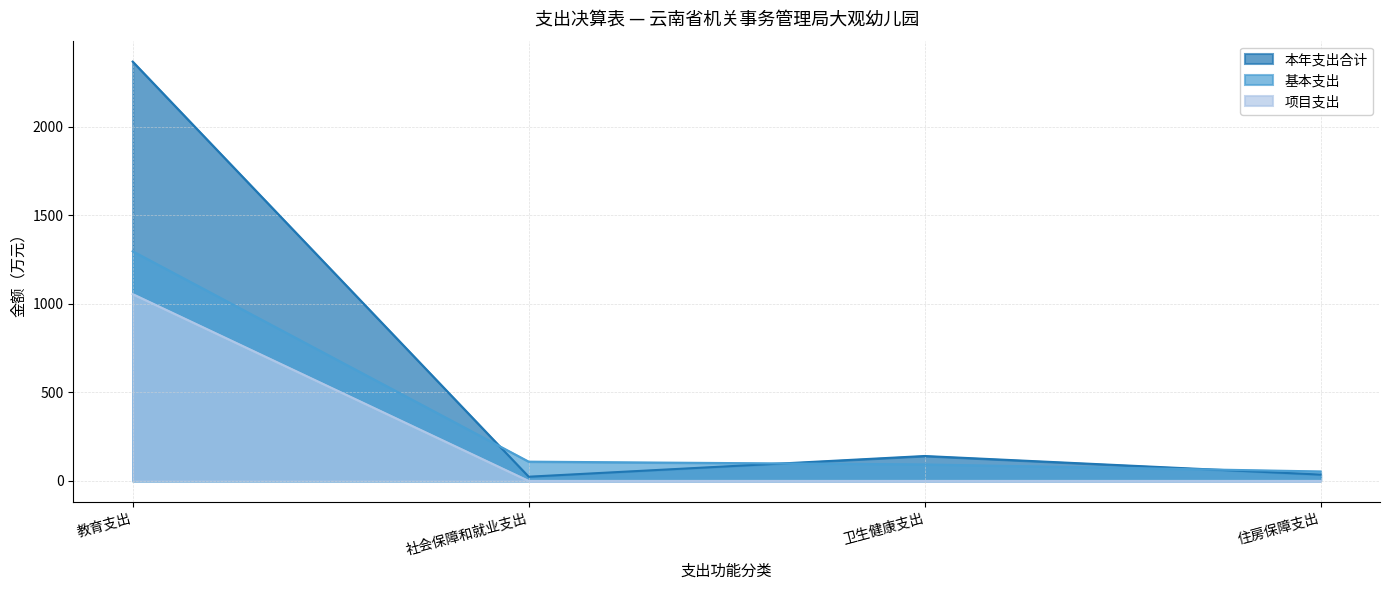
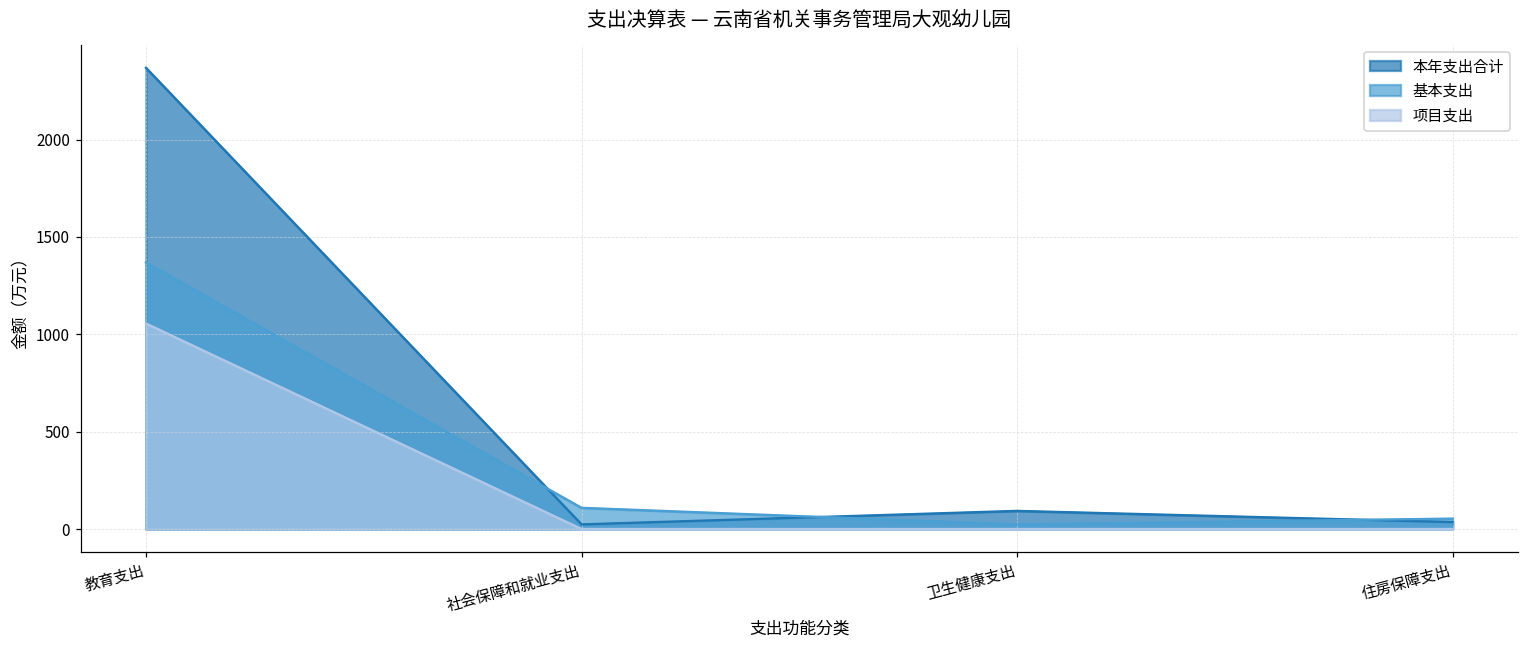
  {
    "本年支出合计": {
      "教育支出": 2370,
      "社会保障和就业支出": 20,
-     "卫生健康支出": 140,
+     "卫生健康支出": 90,
      "住房保障支出": 40
    },
    "基本支出": {
-     "教育支出": 1300,
+     "教育支出": 1370,
      "社会保障和就业支出": 110,
-     "卫生健康支出": 90,
+     "卫生健康支出": 20,
      "住房保障支出": 50
    },
    "项目支出": {
      "教育支出": 1060,
      "社会保障和就业支出": 0,
      "卫生健康支出": 0,
      "住房保障支出": 0
    }
  }
